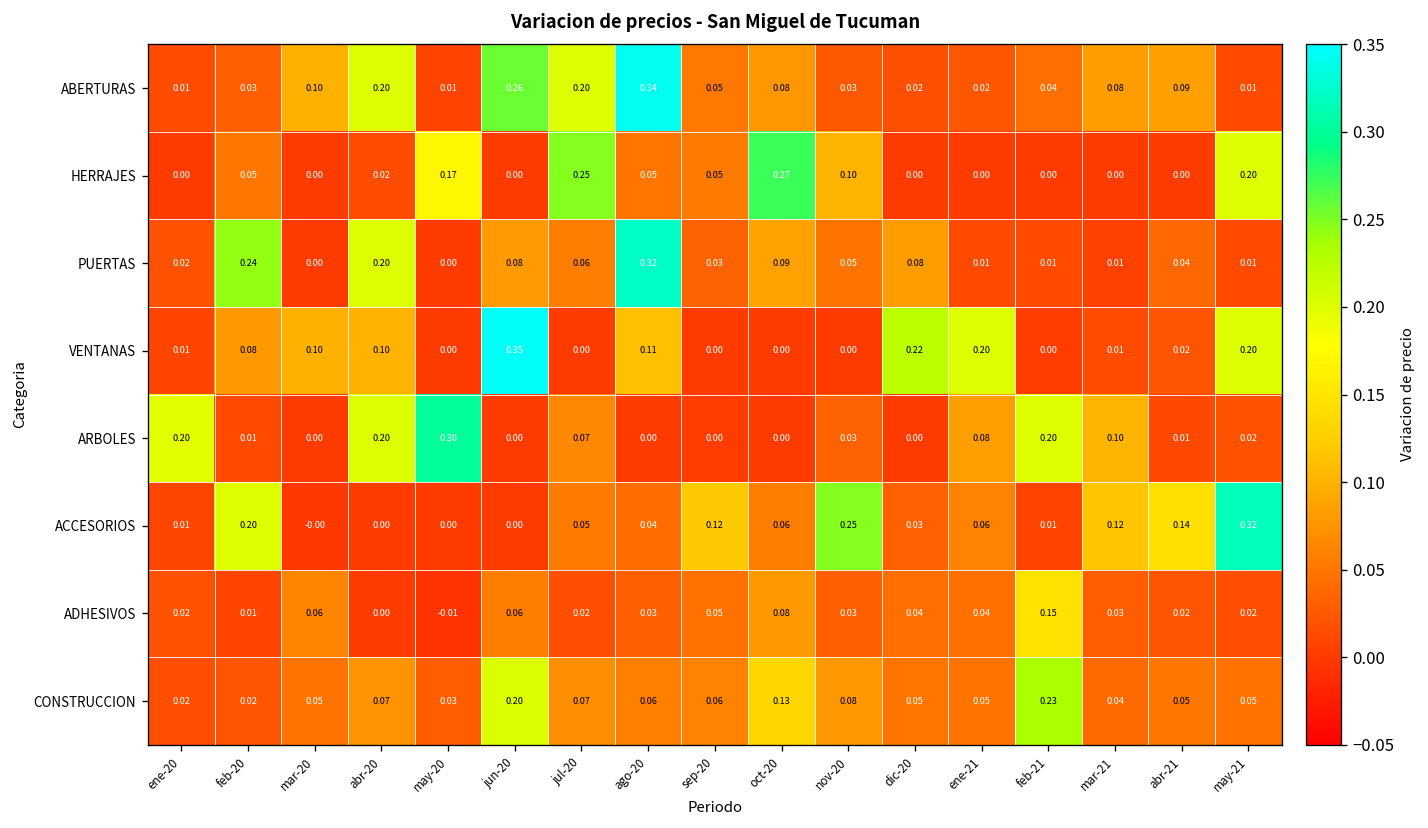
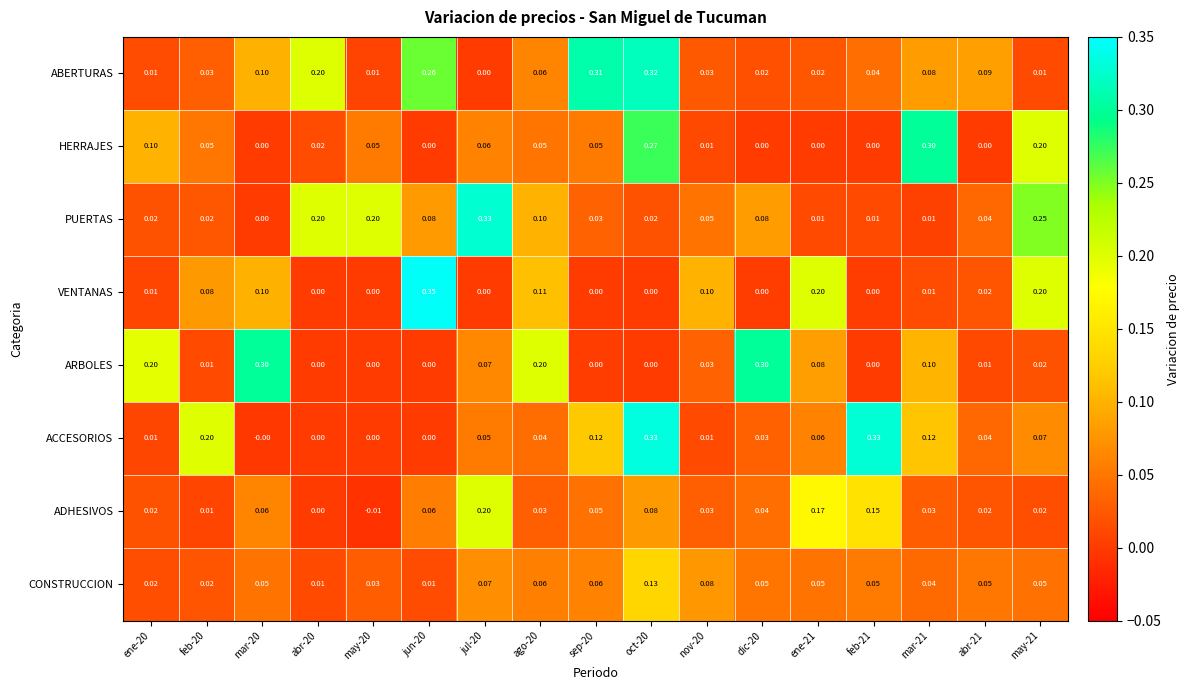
  {
    "ABERTURAS": {
      "ene-20": 0.01,
      "feb-20": 0.03,
      "mar-20": 0.10,
      "abr-20": 0.20,
      "may-20": 0.01,
      "jun-20": 0.26,
-     "jul-20": 0.20,
-     "ago-20": 0.34,
-     "sep-20": 0.05,
-     "oct-20": 0.08,
+     "jul-20": 0.00,
+     "ago-20": 0.06,
+     "sep-20": 0.31,
+     "oct-20": 0.32,
      "nov-20": 0.03,
      "dic-20": 0.02,
      "ene-21": 0.02,
      "feb-21": 0.04,
      "mar-21": 0.08,
      "abr-21": 0.09,
      "may-21": 0.01
    },
    "HERRAJES": {
-     "ene-20": 0.00,
+     "ene-20": 0.10,
      "feb-20": 0.05,
      "mar-20": 0.00,
      "abr-20": 0.02,
-     "may-20": 0.17,
+     "may-20": 0.05,
      "jun-20": 0.00,
-     "jul-20": 0.25,
+     "jul-20": 0.06,
      "ago-20": 0.05,
      "sep-20": 0.05,
      "oct-20": 0.27,
-     "nov-20": 0.10,
+     "nov-20": 0.01,
      "dic-20": 0.00,
      "ene-21": 0.00,
      "feb-21": 0.00,
-     "mar-21": 0.00,
+     "mar-21": 0.30,
      "abr-21": 0.00,
      "may-21": 0.20
    },
    "PUERTAS": {
      "ene-20": 0.02,
-     "feb-20": 0.24,
+     "feb-20": 0.02,
      "mar-20": 0.00,
      "abr-20": 0.20,
-     "may-20": 0.00,
+     "may-20": 0.20,
      "jun-20": 0.08,
-     "jul-20": 0.06,
-     "ago-20": 0.32,
+     "jul-20": 0.33,
+     "ago-20": 0.10,
      "sep-20": 0.03,
-     "oct-20": 0.09,
+     "oct-20": 0.02,
      "nov-20": 0.05,
      "dic-20": 0.08,
      "ene-21": 0.01,
      "feb-21": 0.01,
      "mar-21": 0.01,
      "abr-21": 0.04,
-     "may-21": 0.01
+     "may-21": 0.25
    },
    "VENTANAS": {
      "ene-20": 0.01,
      "feb-20": 0.08,
      "mar-20": 0.10,
-     "abr-20": 0.10,
+     "abr-20": 0.00,
      "may-20": 0.00,
      "jun-20": 0.35,
      "jul-20": 0.00,
      "ago-20": 0.11,
      "sep-20": 0.00,
      "oct-20": 0.00,
-     "nov-20": 0.00,
-     "dic-20": 0.22,
+     "nov-20": 0.10,
+     "dic-20": 0.00,
      "ene-21": 0.20,
      "feb-21": 0.00,
      "mar-21": 0.01,
      "abr-21": 0.02,
      "may-21": 0.20
    },
    "ARBOLES": {
      "ene-20": 0.20,
      "feb-20": 0.01,
-     "mar-20": 0.00,
-     "abr-20": 0.20,
-     "may-20": 0.30,
+     "mar-20": 0.30,
+     "abr-20": 0.00,
+     "may-20": 0.00,
      "jun-20": 0.00,
      "jul-20": 0.07,
-     "ago-20": 0.00,
+     "ago-20": 0.20,
      "sep-20": 0.00,
      "oct-20": 0.00,
      "nov-20": 0.03,
-     "dic-20": 0.00,
+     "dic-20": 0.30,
      "ene-21": 0.08,
-     "feb-21": 0.20,
+     "feb-21": 0.00,
      "mar-21": 0.10,
      "abr-21": 0.01,
      "may-21": 0.02
    },
    "ACCESORIOS": {
      "ene-20": 0.01,
      "feb-20": 0.20,
      "mar-20": -0.00,
      "abr-20": 0.00,
      "may-20": 0.00,
      "jun-20": 0.00,
      "jul-20": 0.05,
      "ago-20": 0.04,
      "sep-20": 0.12,
-     "oct-20": 0.06,
-     "nov-20": 0.25,
+     "oct-20": 0.33,
+     "nov-20": 0.01,
      "dic-20": 0.03,
      "ene-21": 0.06,
-     "feb-21": 0.01,
+     "feb-21": 0.33,
      "mar-21": 0.12,
-     "abr-21": 0.14,
-     "may-21": 0.32
+     "abr-21": 0.04,
+     "may-21": 0.07
    },
    "ADHESIVOS": {
      "ene-20": 0.02,
      "feb-20": 0.01,
      "mar-20": 0.06,
      "abr-20": 0.00,
      "may-20": -0.01,
      "jun-20": 0.06,
-     "jul-20": 0.02,
+     "jul-20": 0.20,
      "ago-20": 0.03,
      "sep-20": 0.05,
      "oct-20": 0.08,
      "nov-20": 0.03,
      "dic-20": 0.04,
-     "ene-21": 0.04,
+     "ene-21": 0.17,
      "feb-21": 0.15,
      "mar-21": 0.03,
      "abr-21": 0.02,
      "may-21": 0.02
    },
    "CONSTRUCCION": {
      "ene-20": 0.02,
      "feb-20": 0.02,
      "mar-20": 0.05,
-     "abr-20": 0.07,
+     "abr-20": 0.01,
      "may-20": 0.03,
-     "jun-20": 0.20,
+     "jun-20": 0.01,
      "jul-20": 0.07,
      "ago-20": 0.06,
      "sep-20": 0.06,
      "oct-20": 0.13,
      "nov-20": 0.08,
      "dic-20": 0.05,
      "ene-21": 0.05,
-     "feb-21": 0.23,
+     "feb-21": 0.05,
      "mar-21": 0.04,
      "abr-21": 0.05,
      "may-21": 0.05
    }
  }
